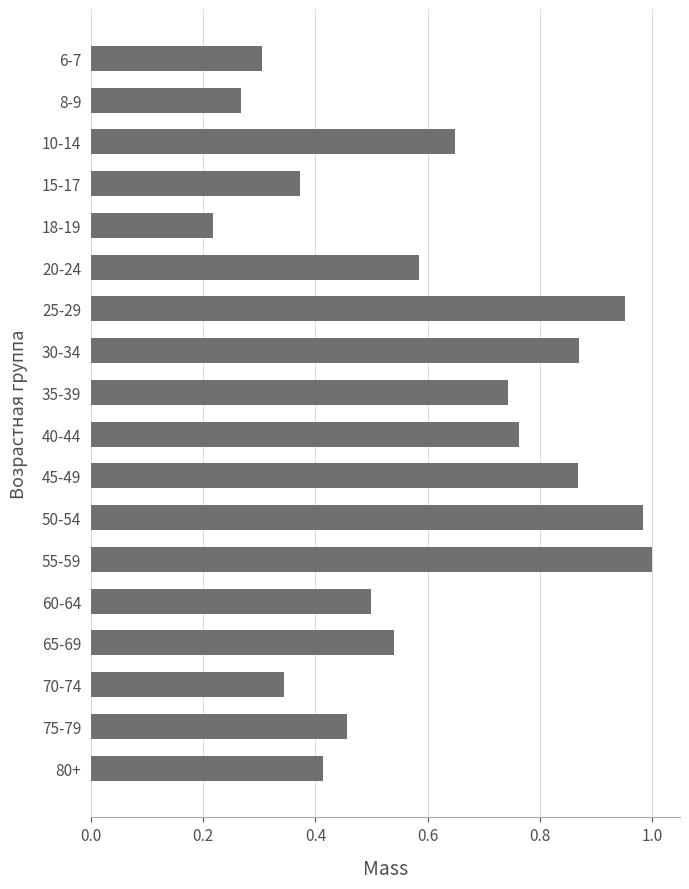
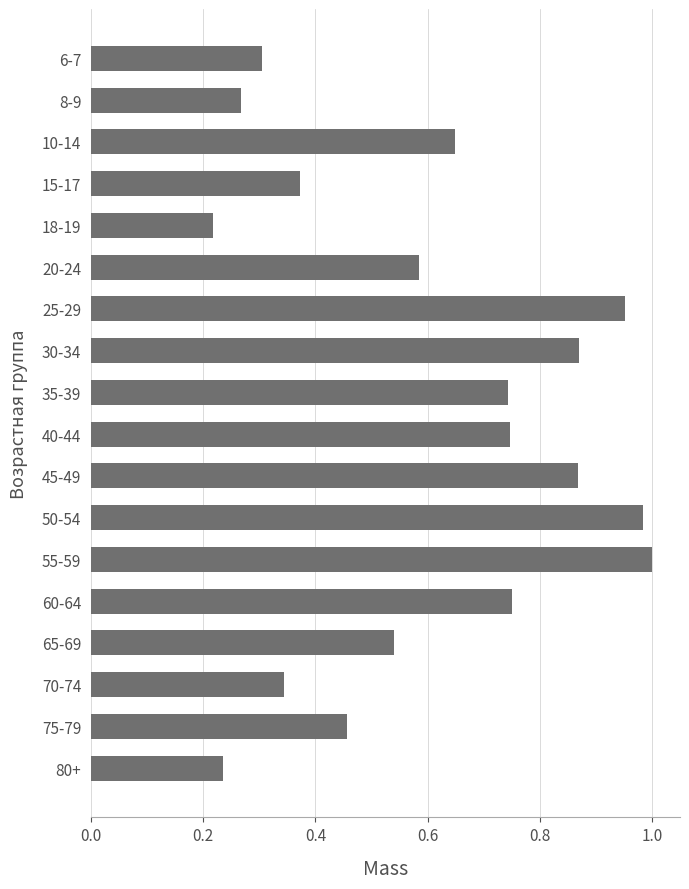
  {
    "6-7": 0.30,
    "8-9": 0.27,
    "10-14": 0.65,
    "15-17": 0.37,
    "18-19": 0.22,
    "20-24": 0.58,
    "25-29": 0.95,
    "30-34": 0.87,
    "35-39": 0.74,
-   "40-44": 0.76,
+   "40-44": 0.75,
    "45-49": 0.87,
    "50-54": 0.98,
    "55-59": 1.00,
-   "60-64": 0.50,
+   "60-64": 0.75,
    "65-69": 0.54,
    "70-74": 0.34,
    "75-79": 0.46,
-   "80+": 0.41
+   "80+": 0.24
  }
